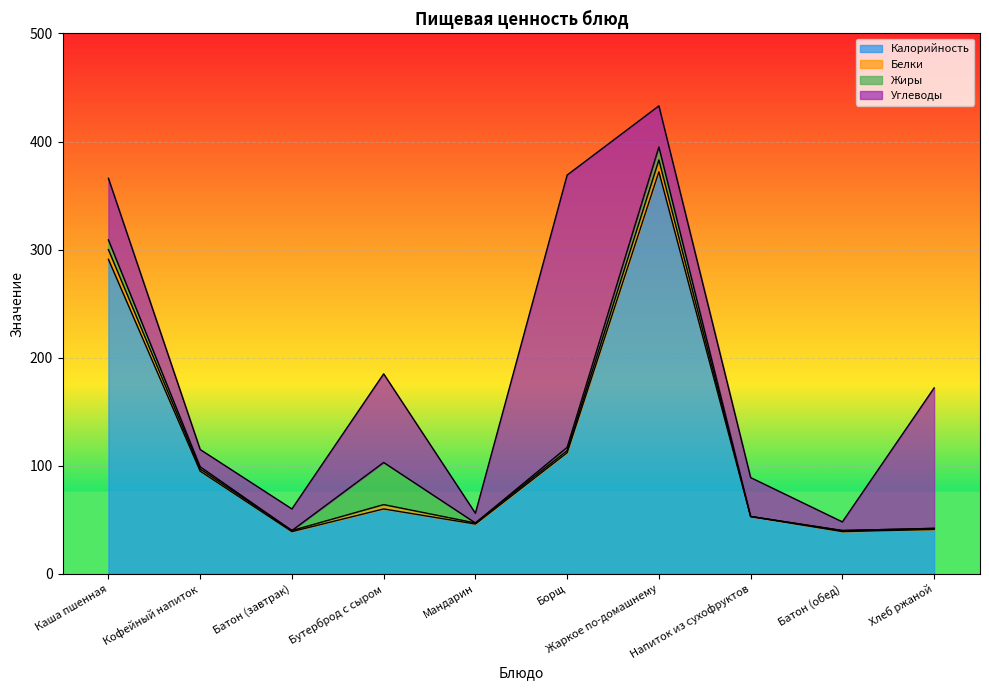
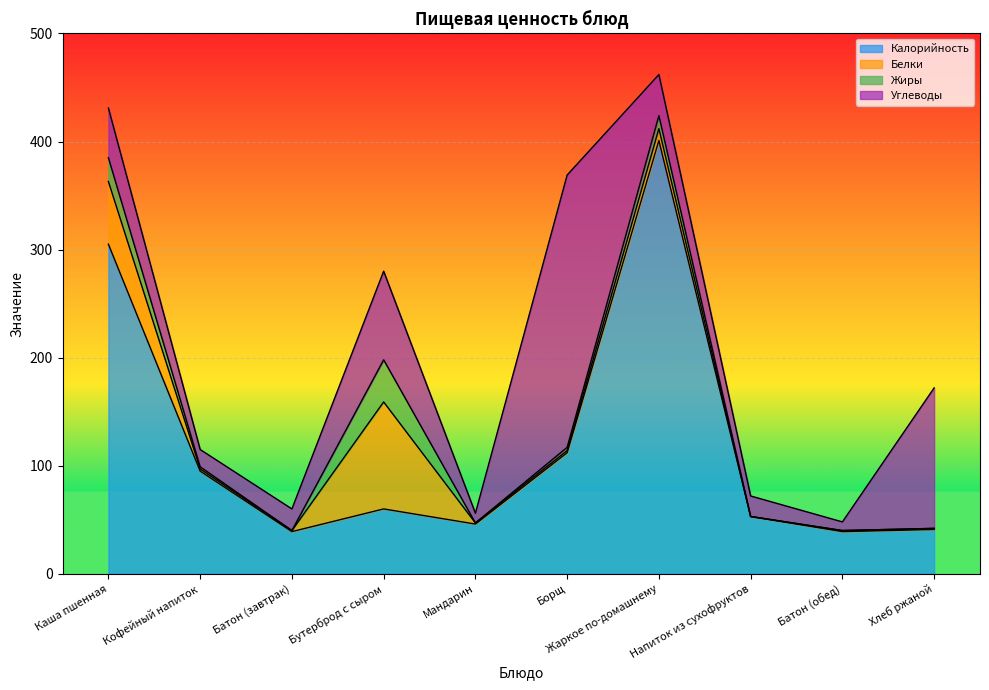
  {
    "Калорийность": {
-     "Каша пшенная": 291,
+     "Каша пшенная": 305,
      "Бутерброд с сыром": 60,
-     "Жаркое по-домашнему": 372
+     "Жаркое по-домашнему": 401
    },
    "Белки": {
-     "Каша пшенная": 9,
-     "Бутерброд с сыром": 4,
+     "Каша пшенная": 58,
+     "Бутерброд с сыром": 99,
      "Жаркое по-домашнему": 11
    },
    "Жиры": {
-     "Каша пшенная": 9,
+     "Каша пшенная": 22,
      "Бутерброд с сыром": 39,
      "Борщ": 3,
      "Жаркое по-домашнему": 12
    },
    "Углеводы": {
-     "Каша пшенная": 57,
+     "Каша пшенная": 46,
      "Кофейный напиток": 16,
      "Батон (завтрак)": 20,
      "Бутерброд с сыром": 82,
      "Мандарин": 9,
      "Борщ": 252,
      "Жаркое по-домашнему": 38,
-     "Напиток из сухофруктов": 36,
+     "Напиток из сухофруктов": 19,
      "Батон (обед)": 8,
      "Хлеб ржаной": 130
    }
  }
